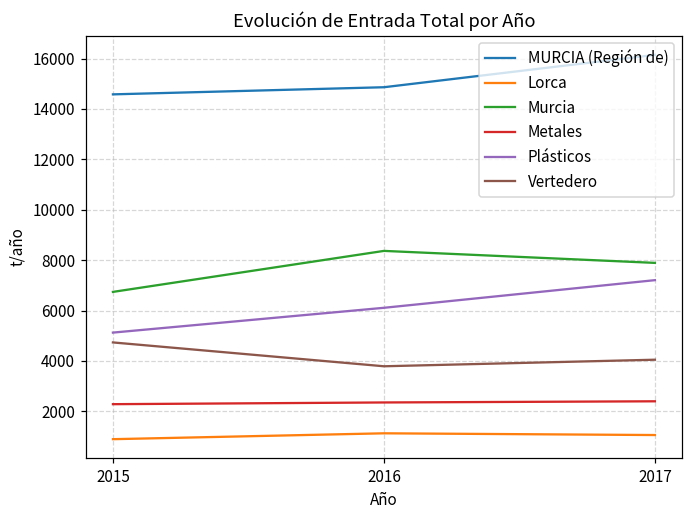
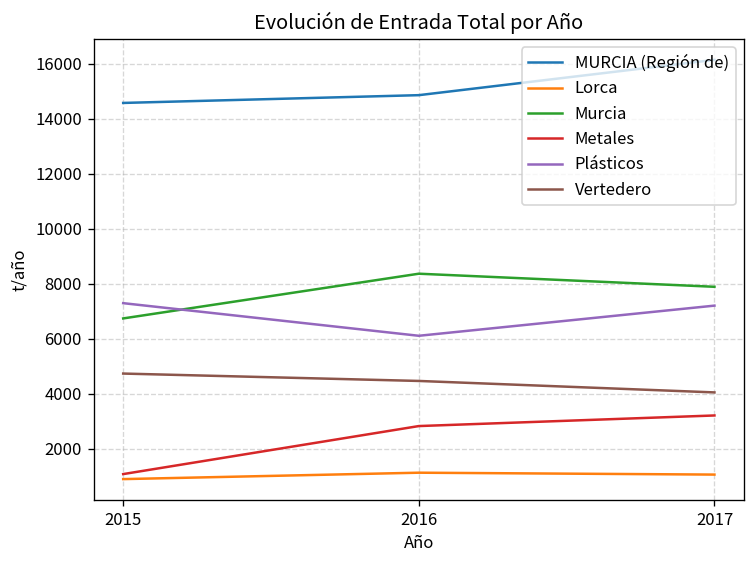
  {
    "MURCIA (Región de)": {
      "2015": 14600,
      "2016": 14900
    },
    "Lorca": {
      "2015": 900,
      "2016": 1100,
      "2017": 1100
    },
    "Murcia": {
      "2015": 6700,
      "2016": 8400,
      "2017": 7900
    },
    "Metales": {
-     "2015": 2300,
-     "2016": 2400,
-     "2017": 2400
+     "2015": 1100,
+     "2016": 2800,
+     "2017": 3200
    },
    "Plásticos": {
-     "2015": 5100,
+     "2015": 7300,
      "2016": 6100,
      "2017": 7200
    },
    "Vertedero": {
      "2015": 4700,
-     "2016": 3800,
+     "2016": 4500,
      "2017": 4000
    }
  }
